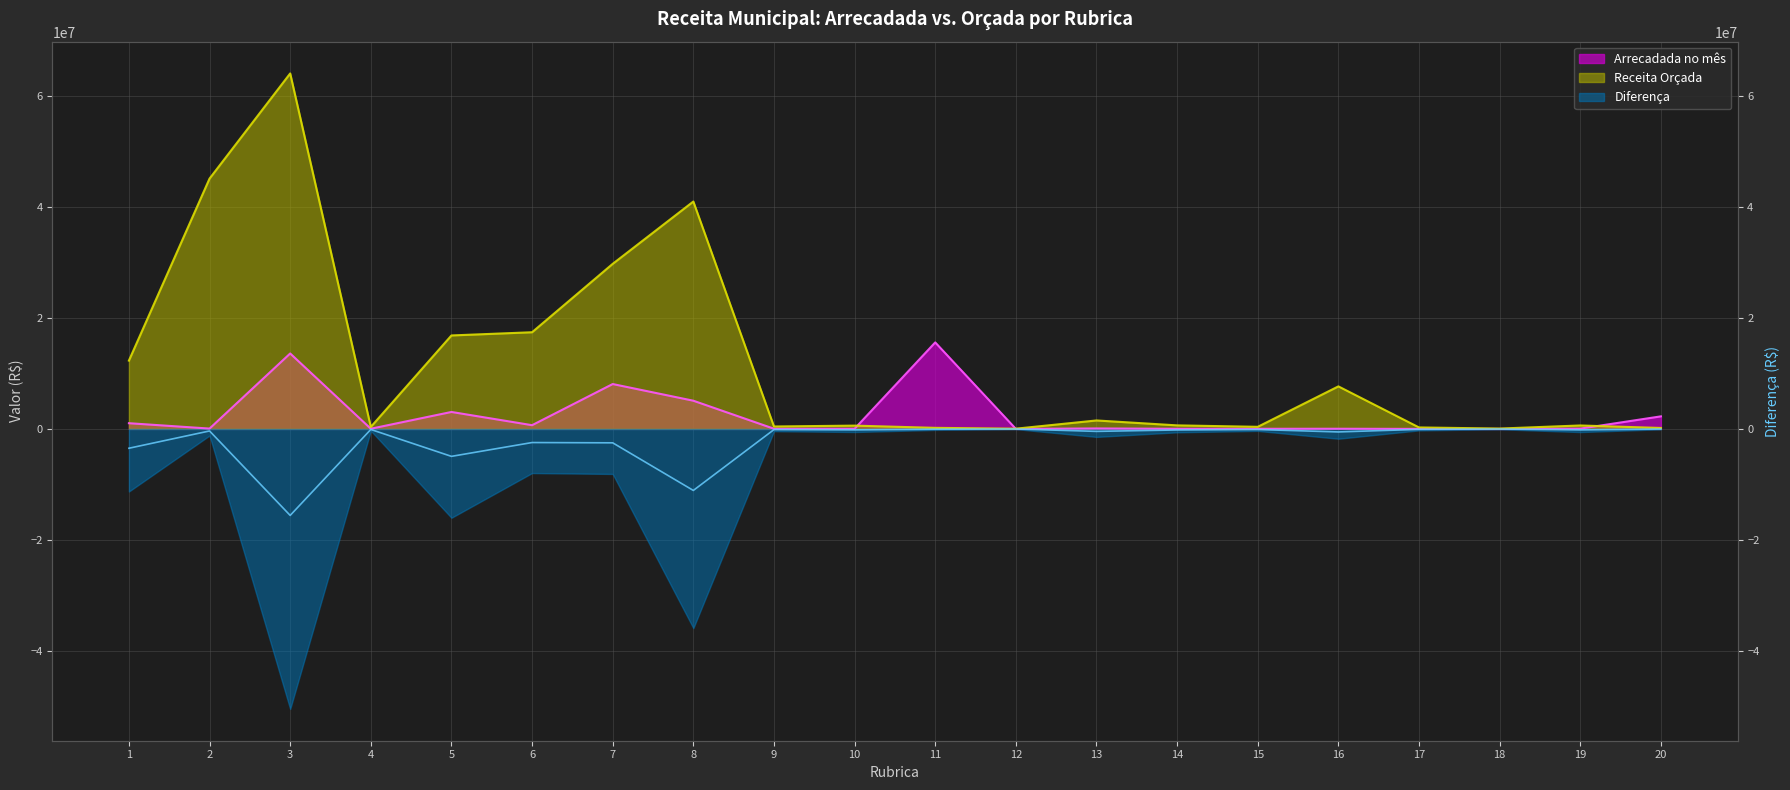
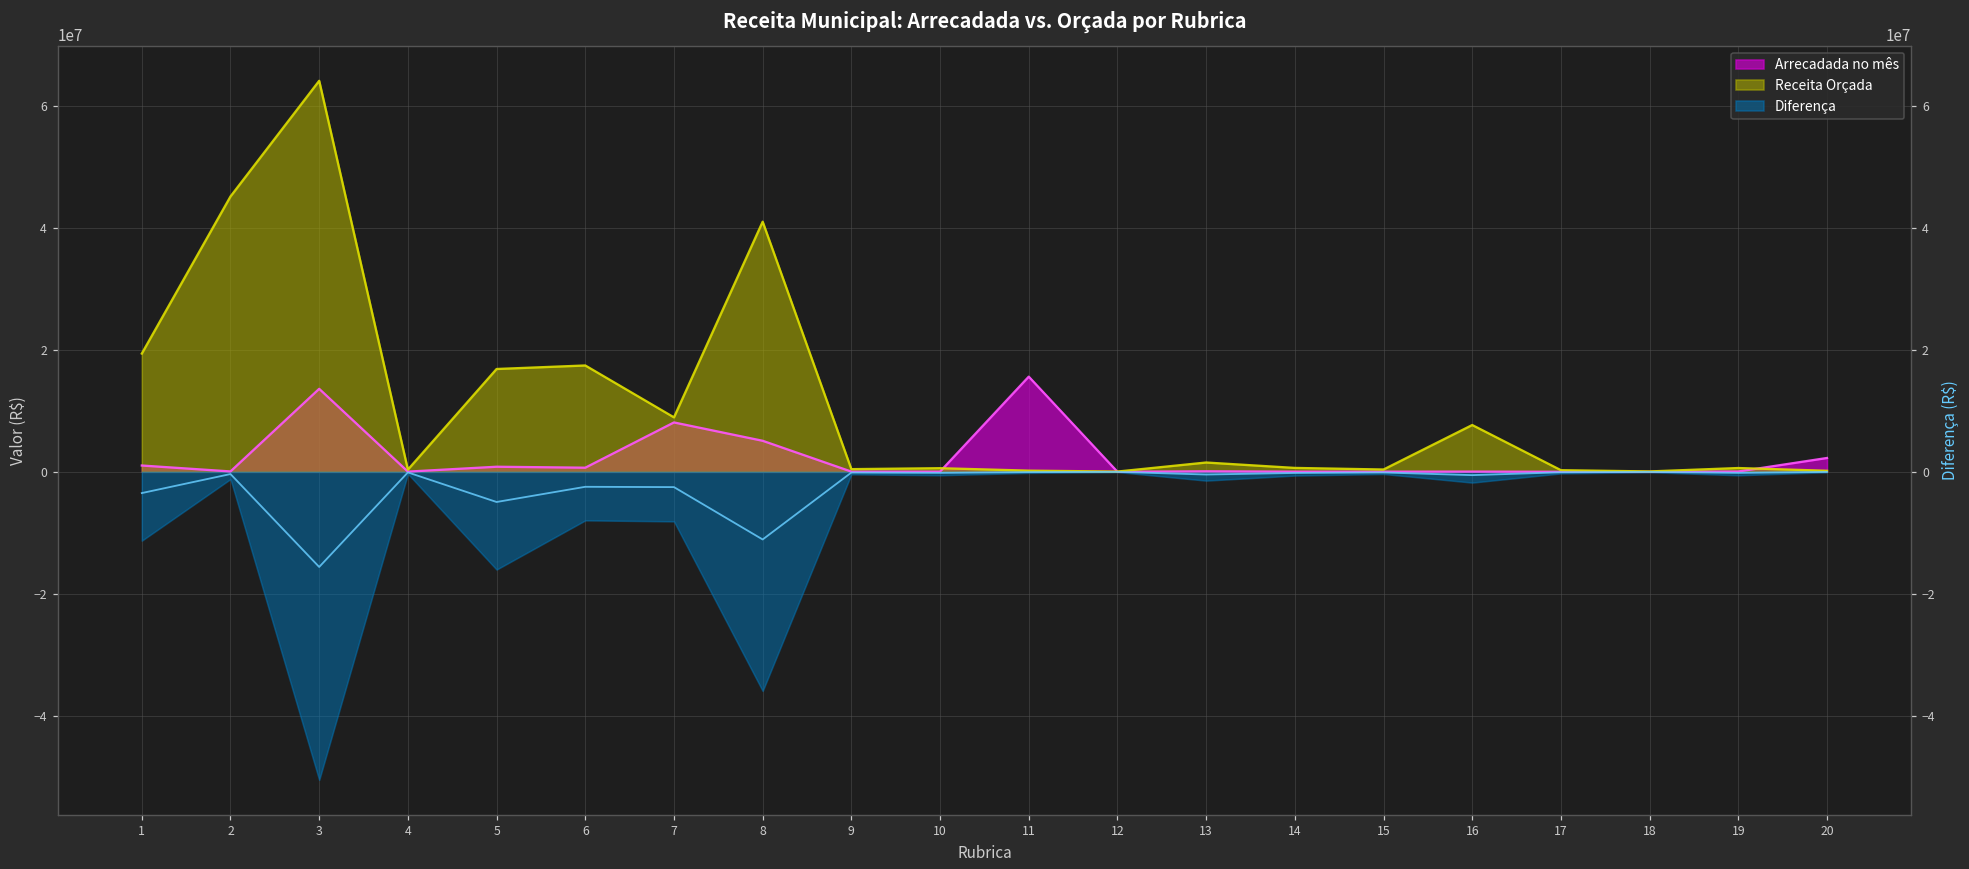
  {
    "Arrecadada no mês": {
      "1": 1000000,
      "3": 14000000,
-     "5": 3000000,
+     "5": 1000000,
      "6": 1000000,
      "7": 8000000,
      "8": 5000000,
      "11": 16000000,
      "20": 2000000
    },
    "Receita Orçada": {
-     "1": 12000000,
+     "1": 19000000,
      "2": 45000000,
      "3": 64000000,
      "5": 17000000,
      "6": 17000000,
-     "7": 30000000,
+     "7": 9000000,
      "8": 41000000,
      "10": 1000000,
      "13": 2000000,
      "14": 1000000,
      "16": 8000000,
      "19": 1000000
    }
  }
